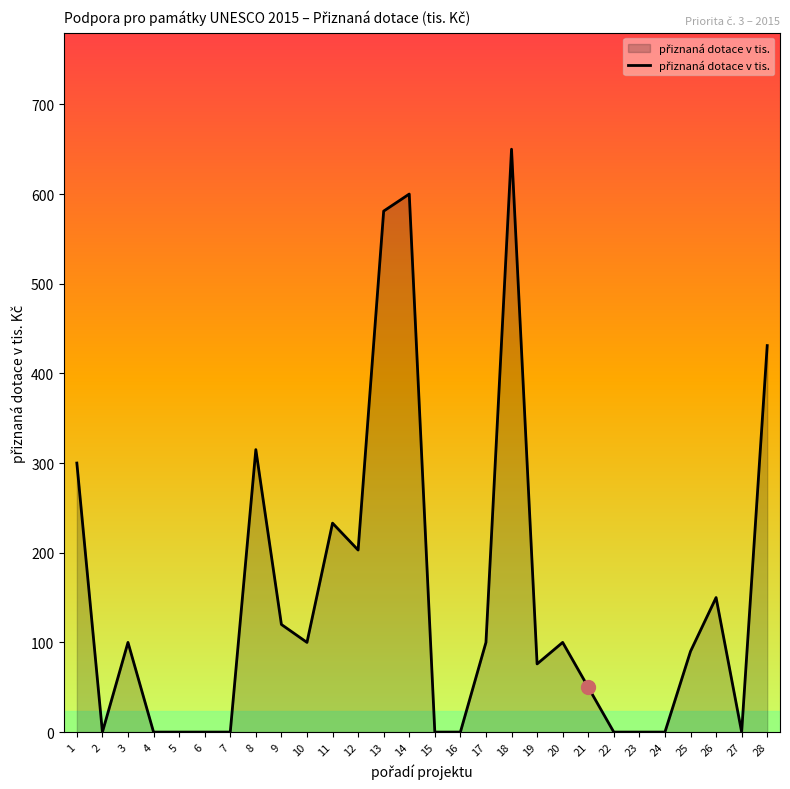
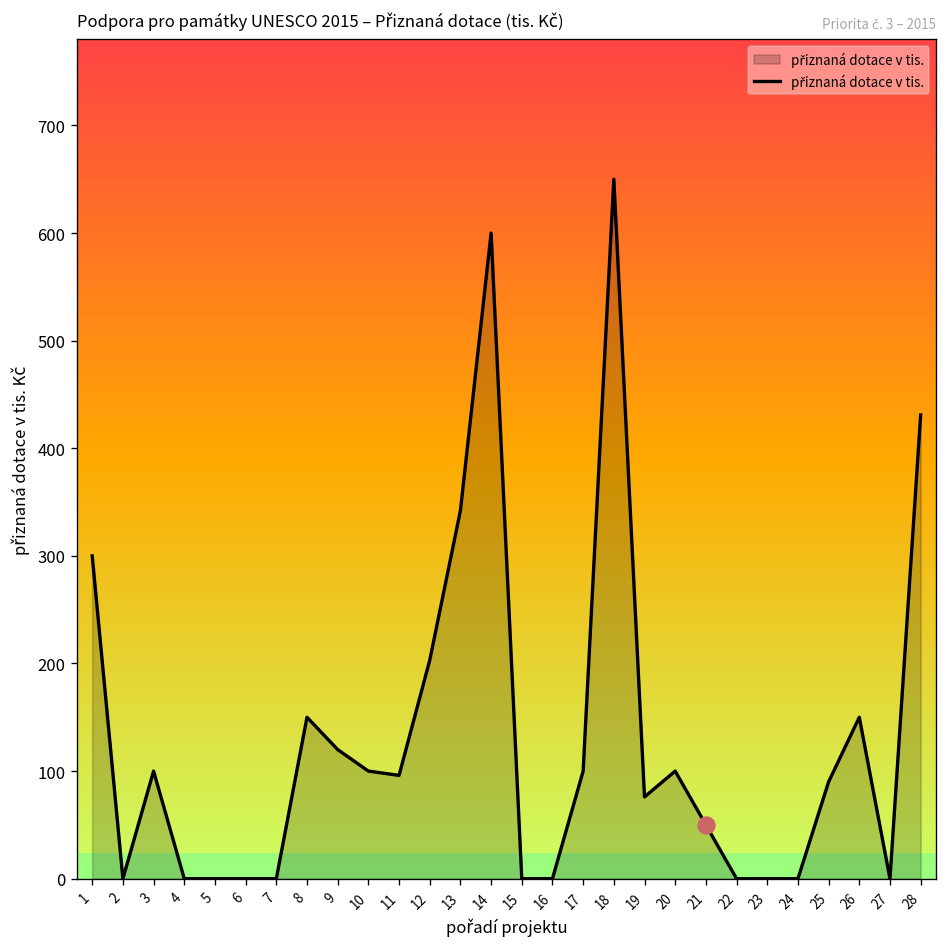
  {
    "přiznaná dotace v tis.": {
      "1": 300,
      "3": 100,
-     "8": 320,
+     "8": 150,
      "9": 120,
      "10": 100,
-     "11": 230,
+     "11": 100,
      "12": 200,
-     "13": 580,
+     "13": 340,
      "14": 600,
      "17": 100,
      "18": 650,
      "19": 80,
      "20": 100,
      "25": 90,
      "26": 150,
      "28": 430
    }
  }
